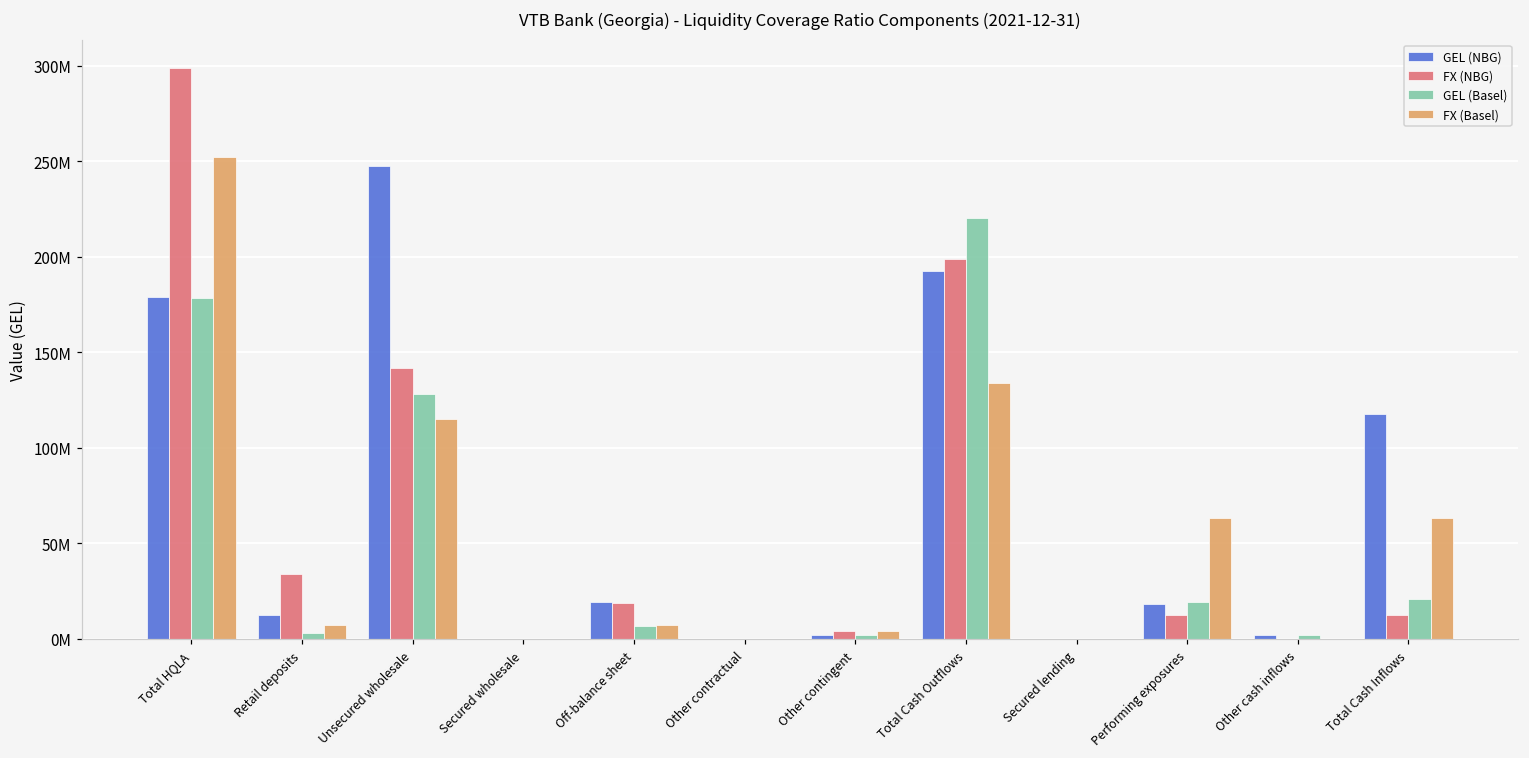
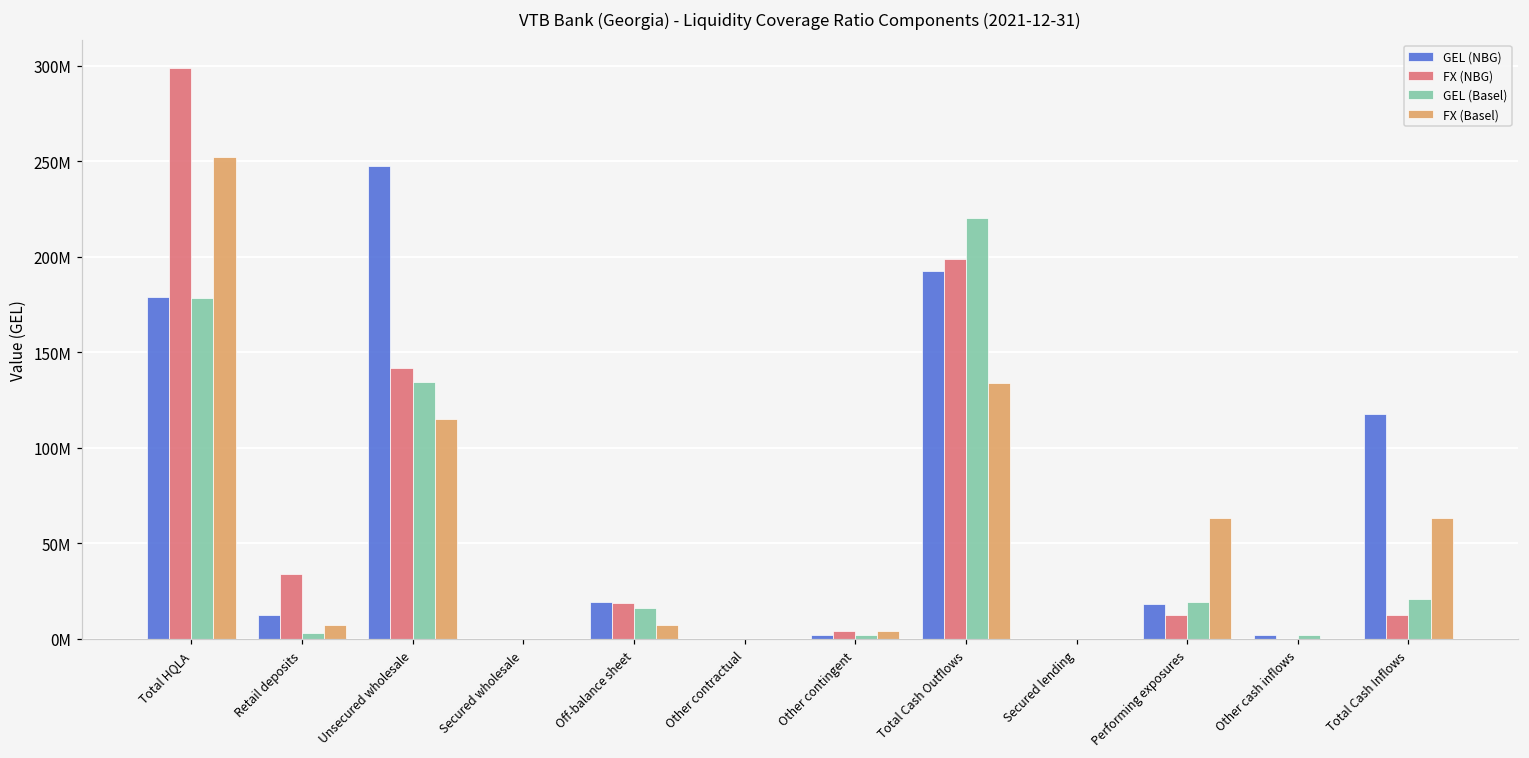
  {
    "GEL (NBG)": {
      "Total HQLA": 179000000,
      "Retail deposits": 13000000,
      "Unsecured wholesale": 248000000,
      "Secured wholesale": 0,
      "Off-balance sheet": 19000000,
      "Other contractual": 0,
      "Other contingent": 2000000,
      "Total Cash Outflows": 193000000,
      "Secured lending": 0,
      "Performing exposures": 18000000,
      "Other cash inflows": 2000000,
      "Total Cash Inflows": 118000000
    },
    "GEL (Basel)": {
      "Total HQLA": 178000000,
      "Retail deposits": 3000000,
-     "Unsecured wholesale": 128000000,
+     "Unsecured wholesale": 134000000,
      "Secured wholesale": 0,
-     "Off-balance sheet": 7000000,
+     "Off-balance sheet": 16000000,
      "Other contractual": 0,
      "Other contingent": 2000000,
      "Total Cash Outflows": 220000000,
      "Secured lending": 0,
      "Performing exposures": 19000000,
      "Other cash inflows": 2000000,
      "Total Cash Inflows": 21000000
    }
  }
